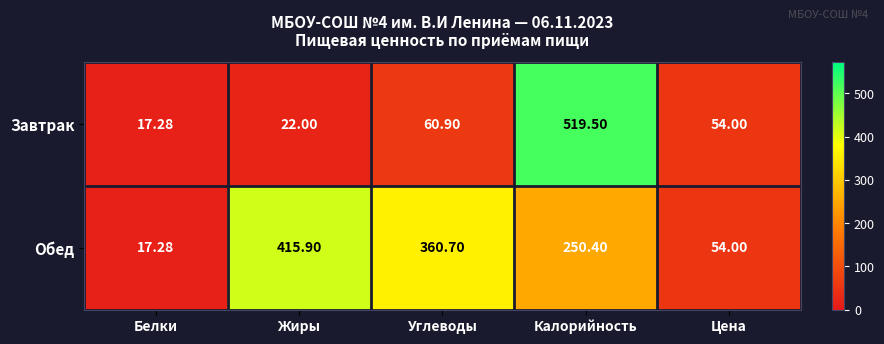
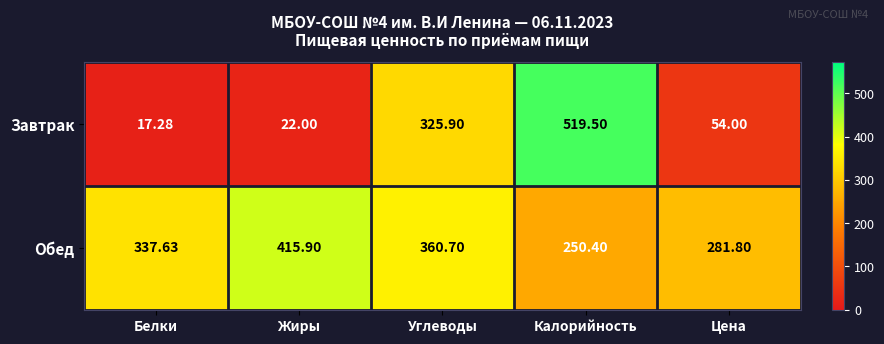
  {
    "Завтрак": {
      "Белки": 17.28,
      "Жиры": 22.00,
-     "Углеводы": 60.90,
+     "Углеводы": 325.90,
      "Калорийность": 519.50,
      "Цена": 54.00
    },
    "Обед": {
-     "Белки": 17.28,
+     "Белки": 337.63,
      "Жиры": 415.90,
      "Углеводы": 360.70,
      "Калорийность": 250.40,
-     "Цена": 54.00
+     "Цена": 281.80
    }
  }
